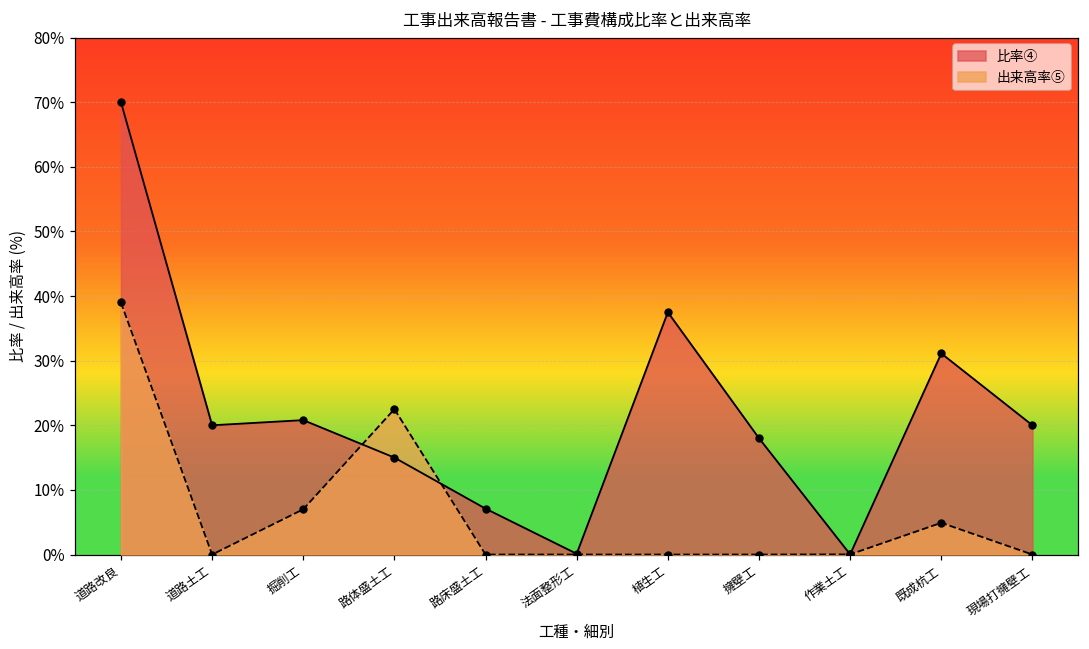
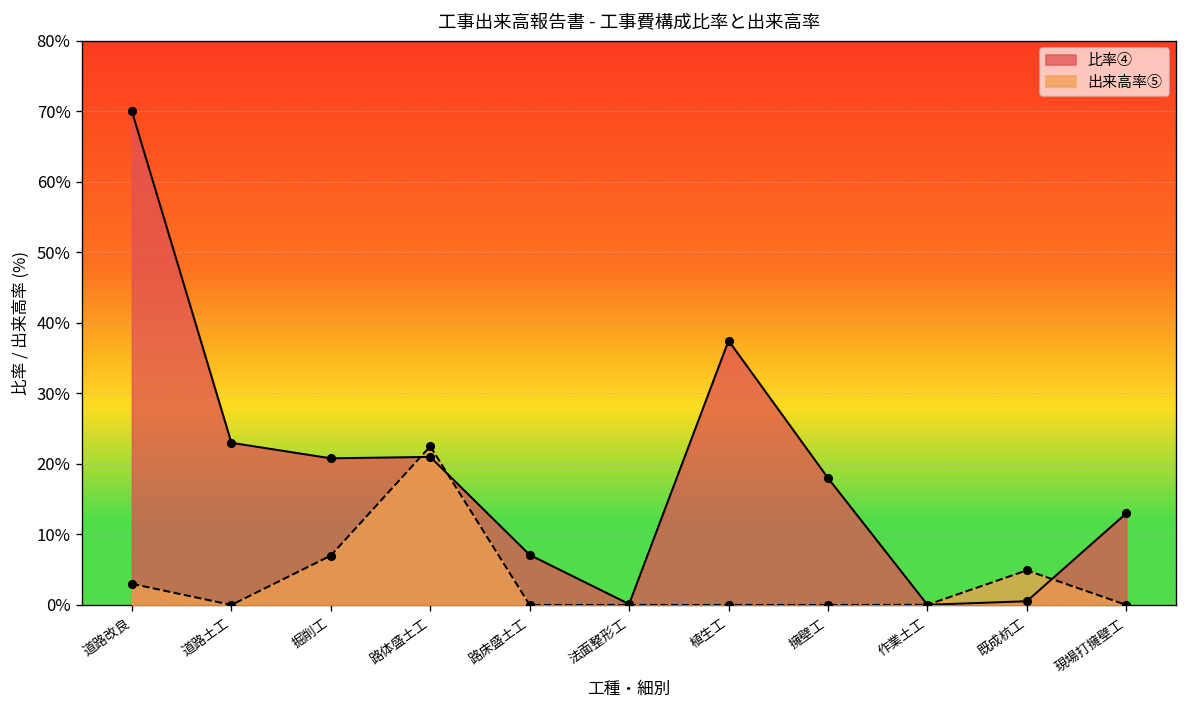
  {
    "比率④": {
      "道路改良": "70%",
-     "道路土工": "20%",
+     "道路土工": "23%",
      "掘削工": "21%",
-     "路体盛土工": "15%",
+     "路体盛土工": "21%",
      "路床盛土工": "7%",
      "植生工": "37%",
      "擁壁工": "18%",
-     "既成杭工": "31%",
-     "現場打擁壁工": "20%"
+     "既成杭工": "1%",
+     "現場打擁壁工": "13%"
    },
    "出来高率⑤": {
-     "道路改良": "39%",
+     "道路改良": "3%",
      "道路土工": "0%",
      "掘削工": "7%",
      "路体盛土工": "23%",
      "路床盛土工": "0%",
      "植生工": "0%",
      "擁壁工": "0%",
      "既成杭工": "5%",
      "現場打擁壁工": "0%"
    }
  }
